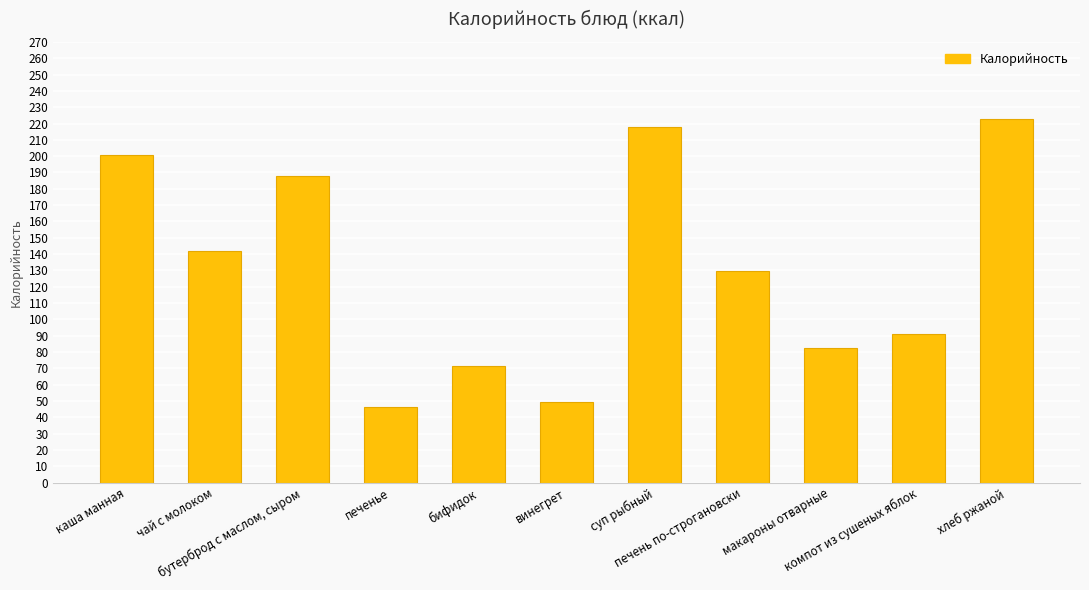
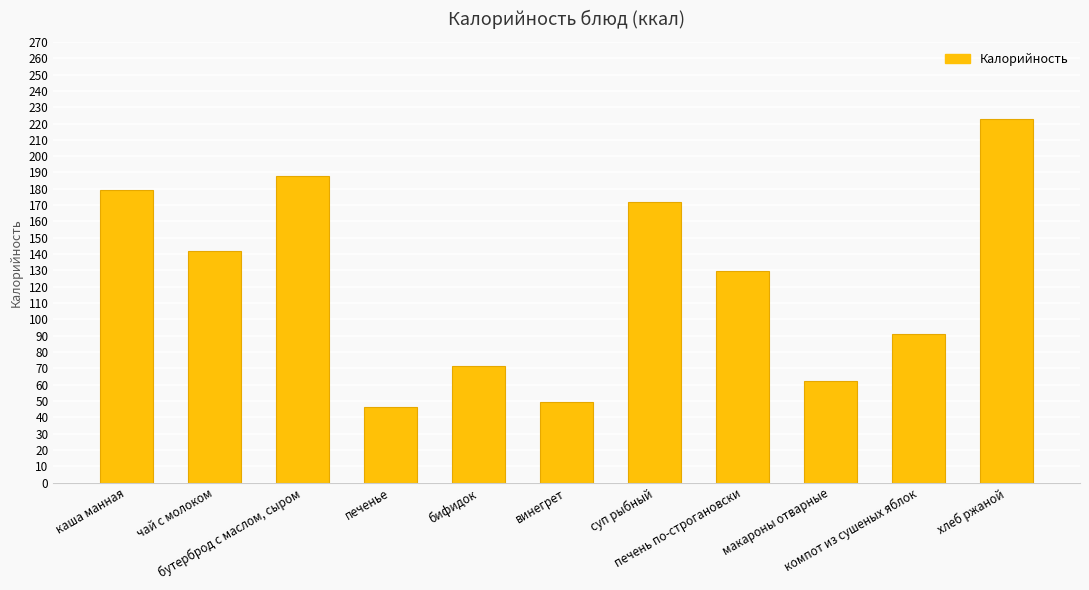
  {
-   "каша манная": 201,
+   "каша манная": 179,
    "чай с молоком": 142,
    "бутерброд с маслом, сыром": 188,
    "печенье": 46,
    "бифидок": 71,
    "винегрет": 50,
-   "суп рыбный": 218,
+   "суп рыбный": 172,
    "печень по-строгановски": 130,
-   "макароны отварные": 82,
+   "макароны отварные": 62,
    "компот из сушеных яблок": 91,
    "хлеб ржаной": 223
  }
